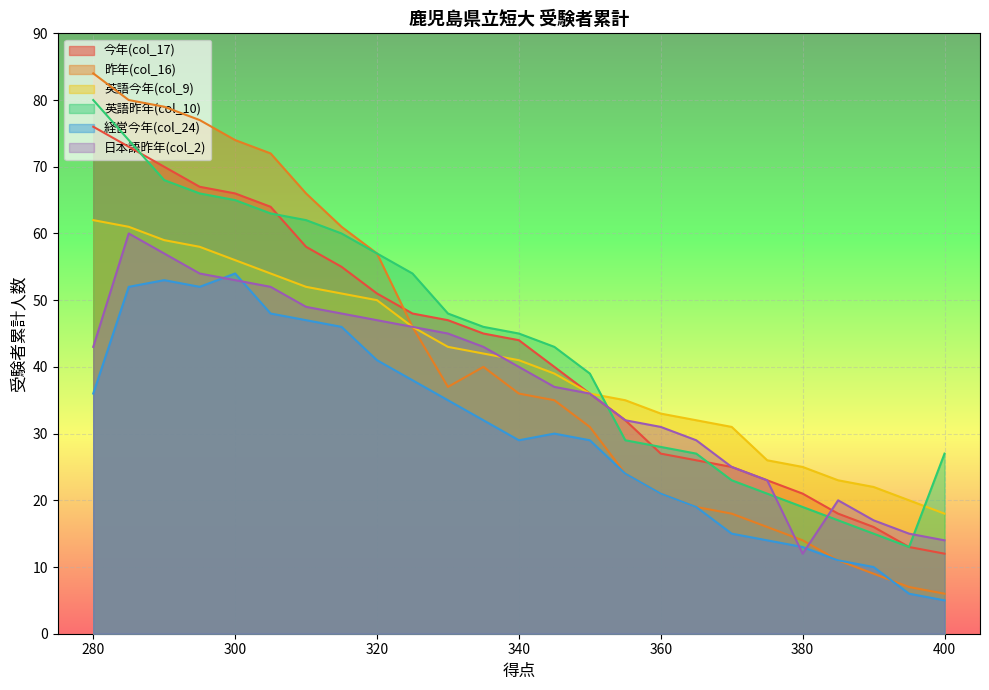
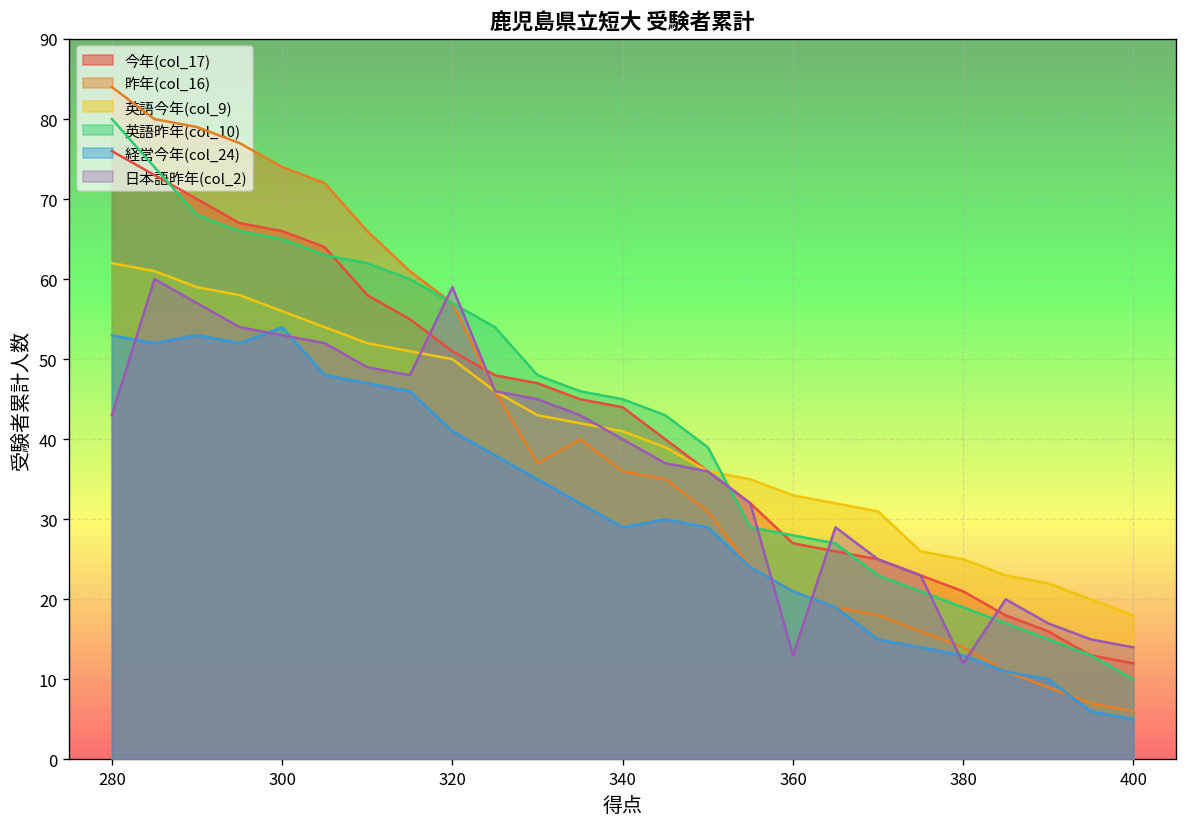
  {
    "英語昨年(col_10)": {
      "300": 65,
      "340": 45,
      "360": 28,
      "380": 19,
-     "400": 27
+     "400": 10
    },
    "経営今年(col_24)": {
-     "280": 36,
+     "280": 53,
      "300": 54,
      "320": 41,
      "340": 29,
      "380": 13,
      "400": 5
    },
    "日本語昨年(col_2)": {
      "280": 43,
      "300": 53,
-     "320": 47,
+     "320": 59,
      "340": 40,
-     "360": 31,
+     "360": 13,
      "380": 12,
      "400": 14
    }
  }
